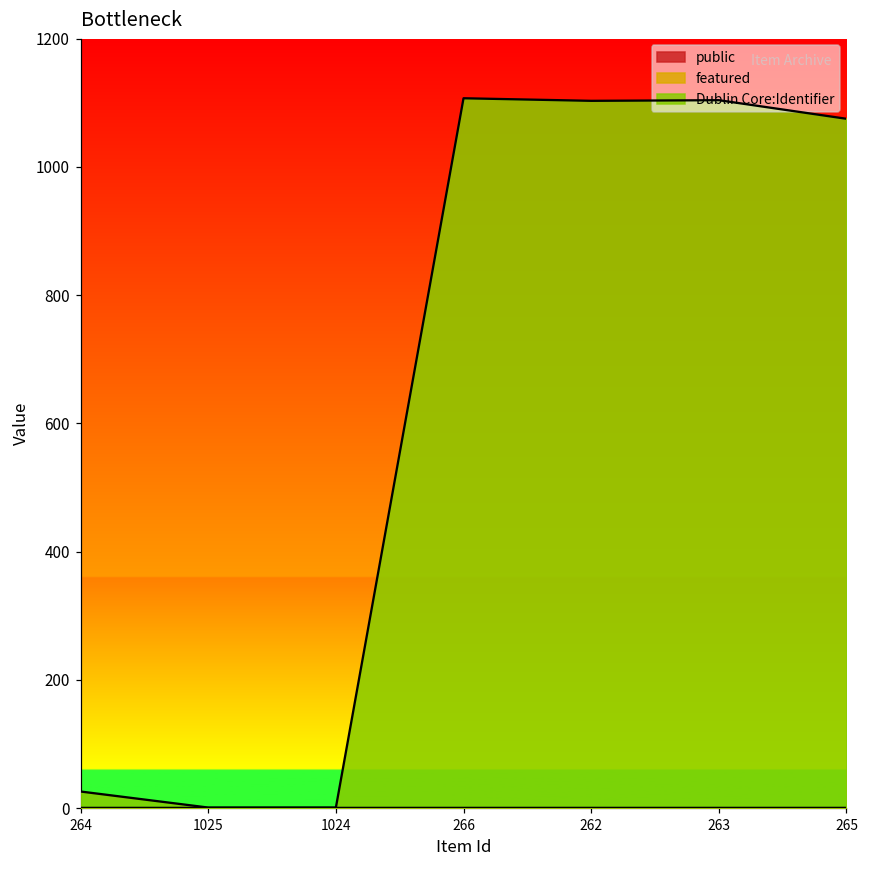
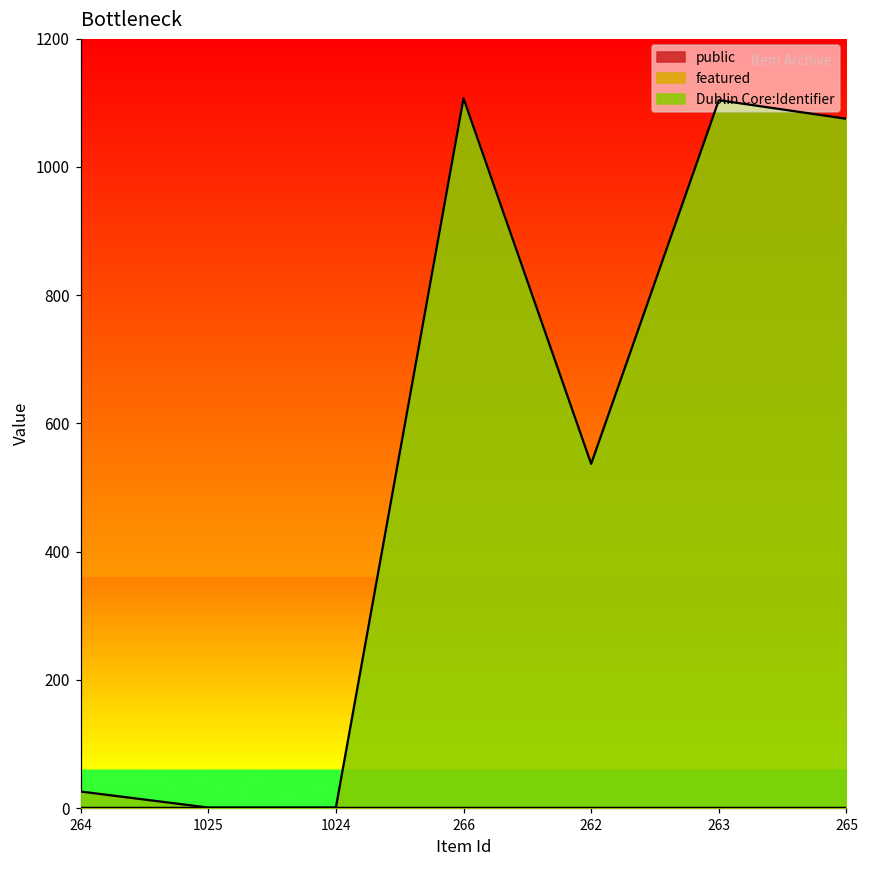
  {
    "featured": {
      "264": 0,
      "266": 0,
      "262": 0,
      "263": 0,
      "265": 0
    },
    "Dublin Core:Identifier": {
      "264": 30,
      "266": 1110,
-     "262": 1100,
+     "262": 540,
      "265": 1080
    }
  }
